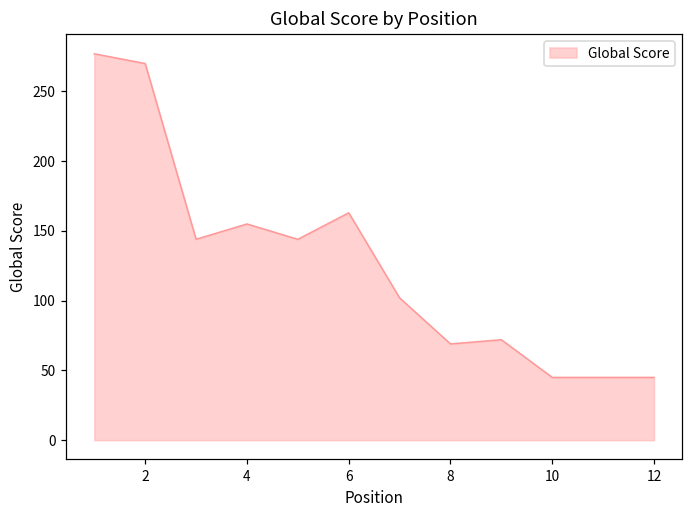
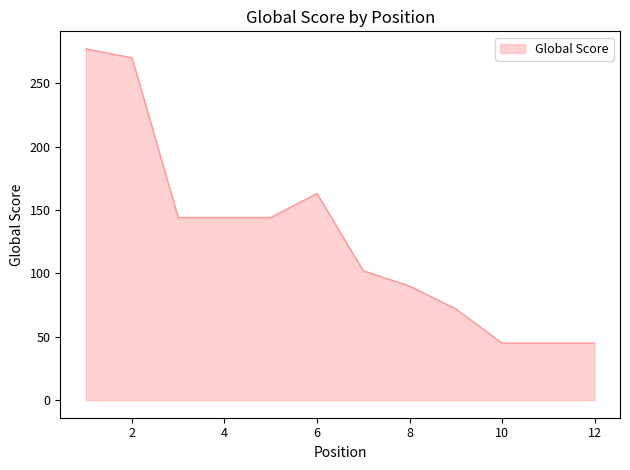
  {
    "2": 270,
-   "4": 155,
+   "4": 144,
    "6": 163,
-   "8": 69,
+   "8": 90,
    "10": 45,
    "12": 45
  }
